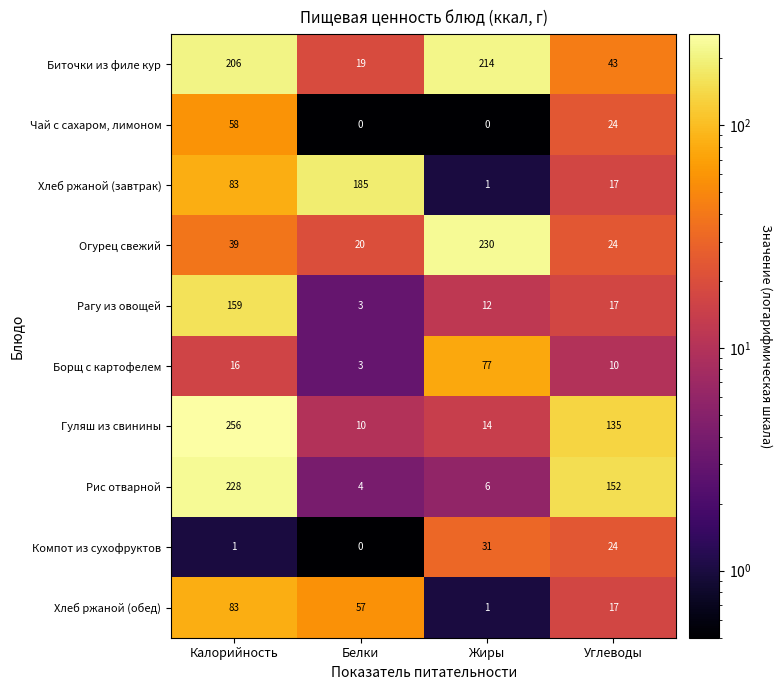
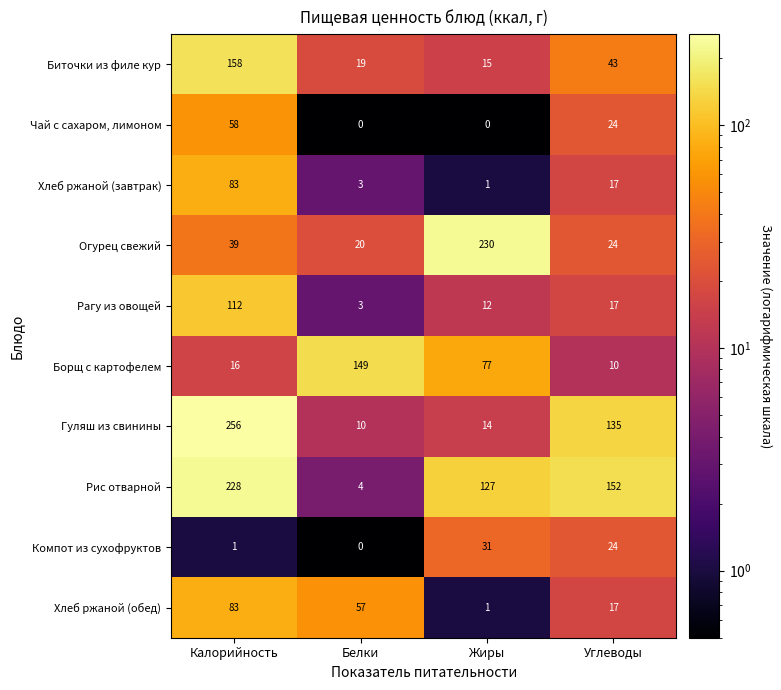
  {
    "Биточки из филе кур": {
-     "Калорийность": 206,
+     "Калорийность": 158,
      "Белки": 19,
-     "Жиры": 214,
+     "Жиры": 15,
      "Углеводы": 43
    },
    "Чай с сахаром, лимоном": {
      "Калорийность": 58,
      "Белки": 0,
      "Жиры": 0,
      "Углеводы": 24
    },
    "Хлеб ржаной (завтрак)": {
      "Калорийность": 83,
-     "Белки": 185,
+     "Белки": 3,
      "Жиры": 1,
      "Углеводы": 17
    },
    "Огурец свежий": {
      "Калорийность": 39,
      "Белки": 20,
      "Жиры": 230,
      "Углеводы": 24
    },
    "Рагу из овощей": {
-     "Калорийность": 159,
+     "Калорийность": 112,
      "Белки": 3,
      "Жиры": 12,
      "Углеводы": 17
    },
    "Борщ с картофелем": {
      "Калорийность": 16,
-     "Белки": 3,
+     "Белки": 149,
      "Жиры": 77,
      "Углеводы": 10
    },
    "Гуляш из свинины": {
      "Калорийность": 256,
      "Белки": 10,
      "Жиры": 14,
      "Углеводы": 135
    },
    "Рис отварной": {
      "Калорийность": 228,
      "Белки": 4,
-     "Жиры": 6,
+     "Жиры": 127,
      "Углеводы": 152
    },
    "Компот из сухофруктов": {
      "Калорийность": 1,
      "Белки": 0,
      "Жиры": 31,
      "Углеводы": 24
    },
    "Хлеб ржаной (обед)": {
      "Калорийность": 83,
      "Белки": 57,
      "Жиры": 1,
      "Углеводы": 17
    }
  }
